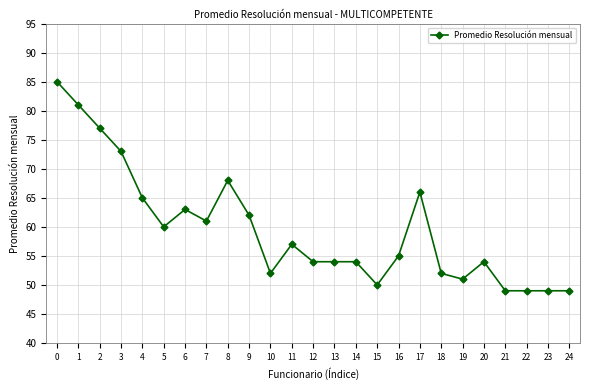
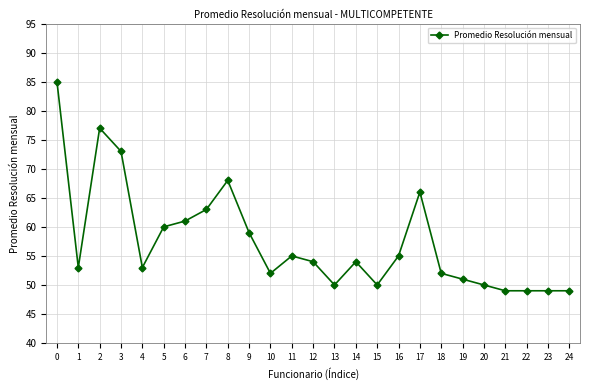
  {
    "0": 85,
-   "1": 81,
+   "1": 53,
    "2": 77,
    "3": 73,
-   "4": 65,
+   "4": 53,
    "5": 60,
-   "6": 63,
-   "7": 61,
+   "6": 61,
+   "7": 63,
    "8": 68,
-   "9": 62,
+   "9": 59,
    "10": 52,
-   "11": 57,
+   "11": 55,
    "12": 54,
-   "13": 54,
+   "13": 50,
    "14": 54,
    "15": 50,
    "16": 55,
    "17": 66,
    "18": 52,
    "19": 51,
-   "20": 54,
+   "20": 50,
    "21": 49,
    "22": 49,
    "23": 49,
    "24": 49
  }
